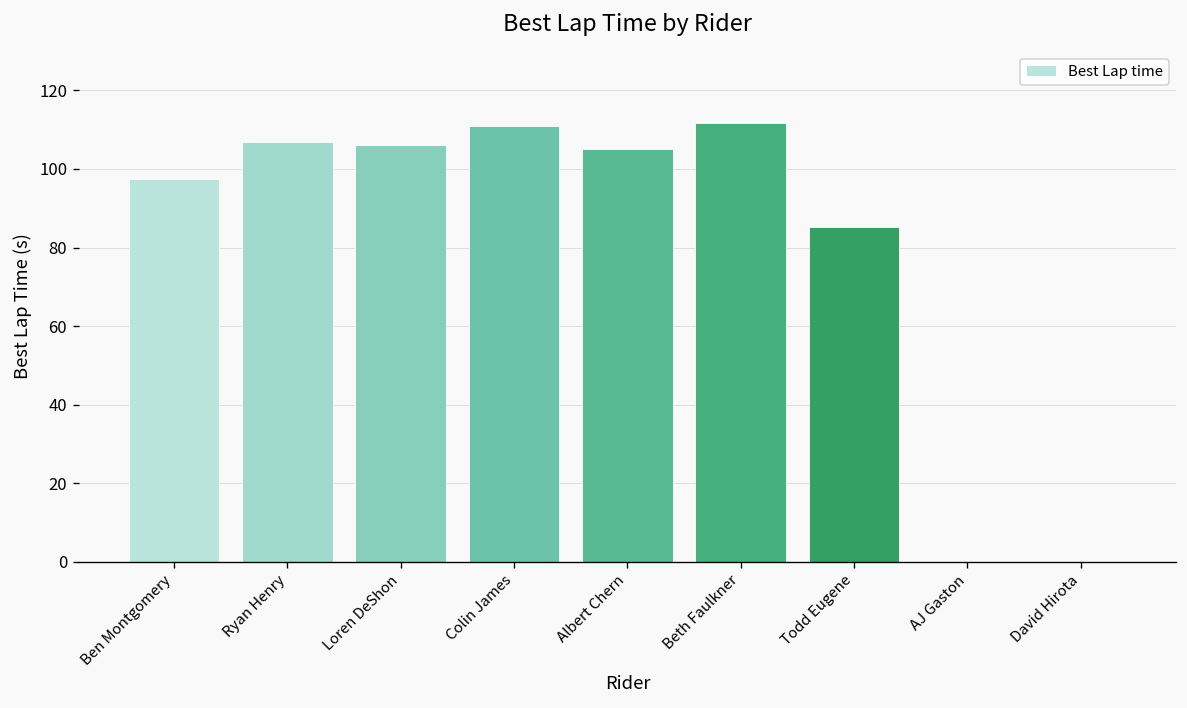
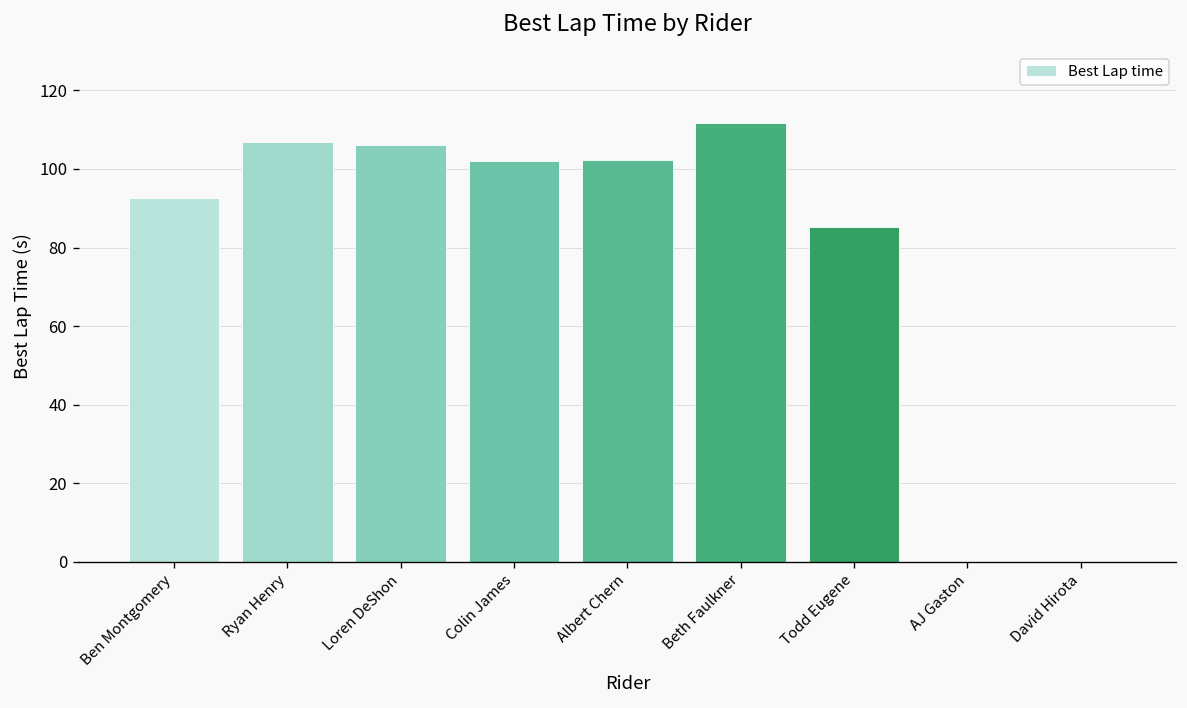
  {
-   "Ben Montgomery": 97,
+   "Ben Montgomery": 93,
    "Ryan Henry": 107,
    "Loren DeShon": 106,
-   "Colin James": 111,
-   "Albert Chern": 105,
+   "Colin James": 102,
+   "Albert Chern": 102,
    "Beth Faulkner": 112,
    "Todd Eugene": 85,
    "AJ Gaston": 0,
    "David Hirota": 0
  }
